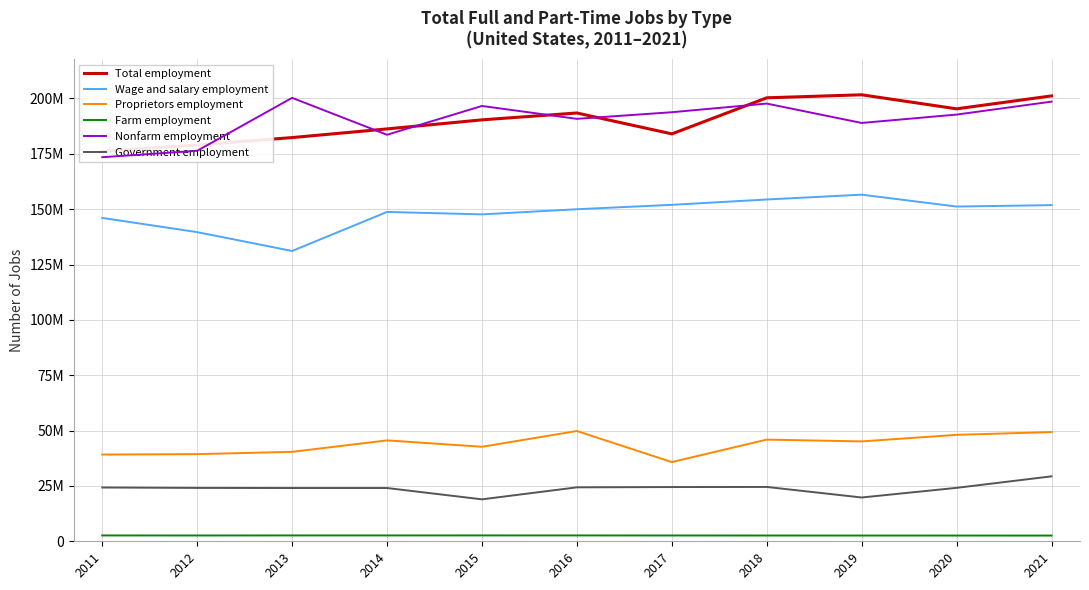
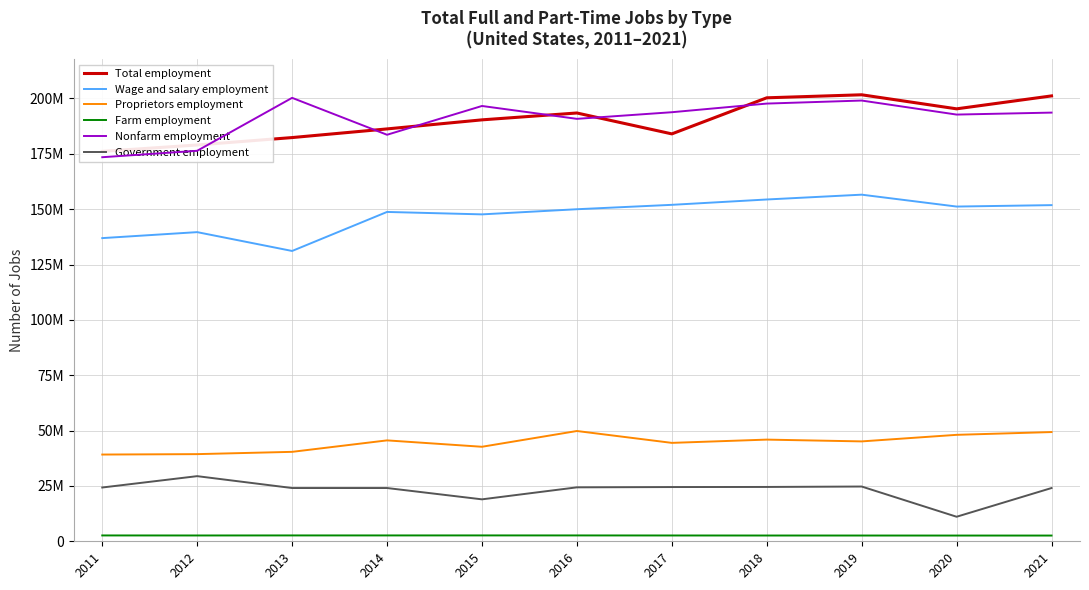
  {
    "Total employment": {
      "2013": 182000000,
      "2014": 186000000,
      "2015": 190000000,
      "2016": 193000000,
      "2017": 184000000,
      "2018": 200000000,
      "2019": 202000000,
      "2020": 195000000,
      "2021": 201000000
    },
    "Wage and salary employment": {
-     "2011": 146000000,
+     "2011": 137000000,
      "2012": 140000000,
      "2013": 131000000,
      "2014": 149000000,
      "2015": 148000000,
      "2016": 150000000,
      "2017": 152000000,
      "2018": 154000000,
      "2019": 157000000,
      "2020": 151000000,
      "2021": 152000000
    },
    "Proprietors employment": {
      "2011": 39000000,
      "2012": 39000000,
      "2013": 40000000,
      "2014": 46000000,
      "2015": 43000000,
      "2016": 50000000,
-     "2017": 36000000,
+     "2017": 44000000,
      "2018": 46000000,
      "2019": 45000000,
      "2020": 48000000,
      "2021": 49000000
    },
    "Farm employment": {
      "2011": 3000000,
      "2012": 3000000,
      "2013": 3000000,
      "2014": 3000000,
      "2015": 3000000,
      "2016": 3000000,
      "2017": 3000000,
      "2018": 3000000,
      "2019": 3000000,
      "2020": 3000000,
      "2021": 3000000
    },
    "Nonfarm employment": {
      "2013": 200000000,
      "2014": 184000000,
      "2015": 197000000,
      "2016": 191000000,
      "2017": 194000000,
      "2018": 198000000,
-     "2019": 189000000,
+     "2019": 199000000,
      "2020": 193000000,
-     "2021": 199000000
+     "2021": 194000000
    },
    "Government employment": {
      "2011": 24000000,
-     "2012": 24000000,
+     "2012": 29000000,
      "2013": 24000000,
      "2014": 24000000,
      "2015": 19000000,
      "2016": 24000000,
      "2017": 24000000,
      "2018": 25000000,
-     "2019": 20000000,
-     "2020": 24000000,
-     "2021": 29000000
+     "2019": 25000000,
+     "2020": 11000000,
+     "2021": 24000000
    }
  }
